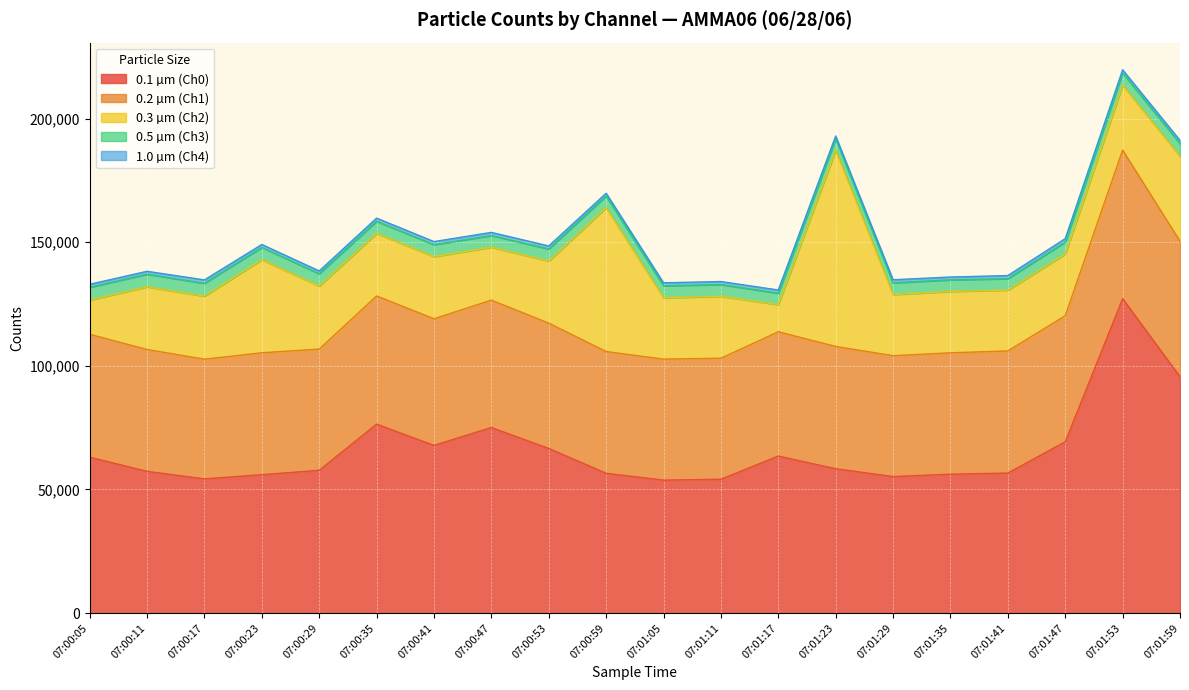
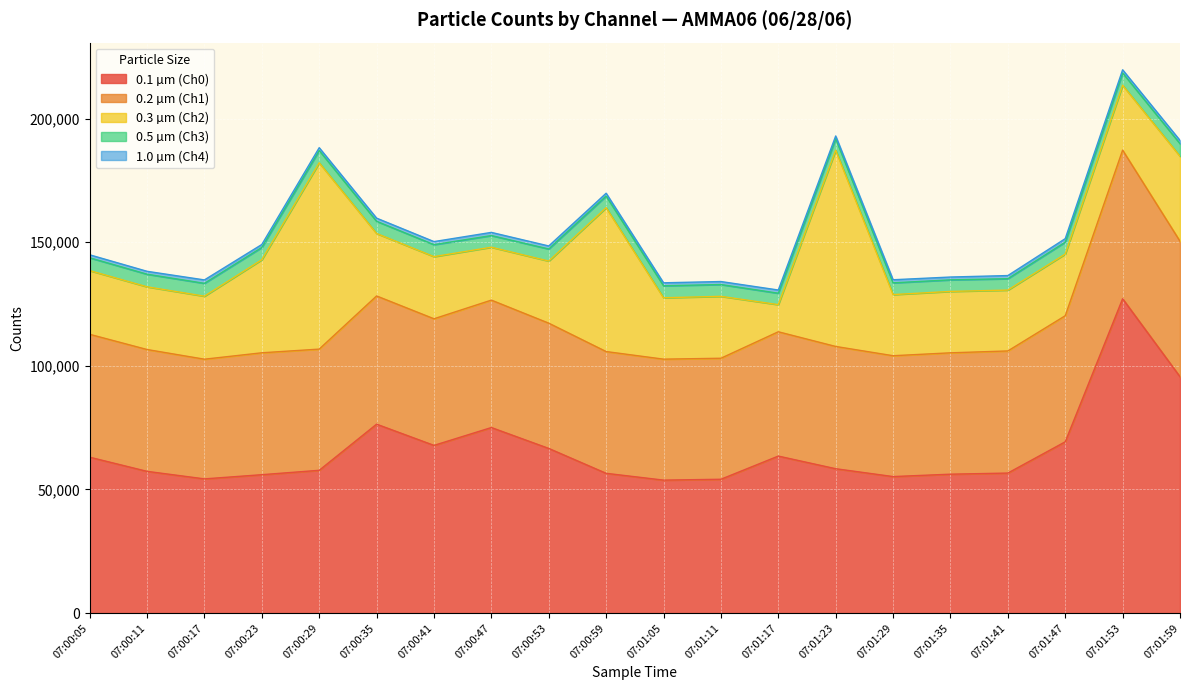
  {
    "0.3 µm (Ch2)": {
-     "07:00:05": "14,000",
+     "07:00:05": "26,000",
      "07:00:11": "25,000",
      "07:00:17": "25,000",
      "07:00:23": "38,000",
-     "07:00:29": "26,000",
+     "07:00:29": "75,000",
      "07:00:35": "25,000",
      "07:00:41": "25,000",
      "07:00:47": "21,000",
      "07:00:53": "25,000",
      "07:00:59": "58,000",
      "07:01:05": "25,000",
      "07:01:11": "25,000",
      "07:01:17": "11,000",
      "07:01:23": "79,000",
      "07:01:29": "25,000",
      "07:01:35": "25,000",
      "07:01:41": "25,000",
      "07:01:47": "25,000",
      "07:01:53": "26,000",
      "07:01:59": "34,000"
    },
    "0.5 µm (Ch3)": {
      "07:00:05": "5,000",
      "07:00:11": "5,000",
      "07:00:17": "5,000",
      "07:00:23": "5,000",
      "07:00:29": "5,000",
      "07:00:35": "5,000",
      "07:00:41": "5,000",
      "07:00:47": "5,000",
      "07:00:53": "5,000",
      "07:00:59": "5,000",
      "07:01:05": "5,000",
      "07:01:11": "5,000",
      "07:01:17": "5,000",
      "07:01:23": "5,000",
      "07:01:29": "5,000",
      "07:01:35": "5,000",
      "07:01:41": "5,000",
      "07:01:47": "5,000",
      "07:01:53": "5,000",
      "07:01:59": "5,000"
    },
    "1.0 µm (Ch4)": {
      "07:00:05": "1,000",
      "07:00:11": "1,000",
      "07:00:17": "1,000",
      "07:00:23": "1,000",
      "07:00:29": "1,000",
      "07:00:35": "1,000",
      "07:00:41": "1,000",
      "07:00:47": "1,000",
      "07:00:53": "1,000",
      "07:00:59": "1,000",
      "07:01:05": "1,000",
      "07:01:11": "1,000",
      "07:01:17": "1,000",
      "07:01:23": "1,000",
      "07:01:29": "1,000",
      "07:01:35": "1,000",
      "07:01:41": "1,000",
      "07:01:47": "1,000",
      "07:01:53": "1,000",
      "07:01:59": "1,000"
    }
  }
